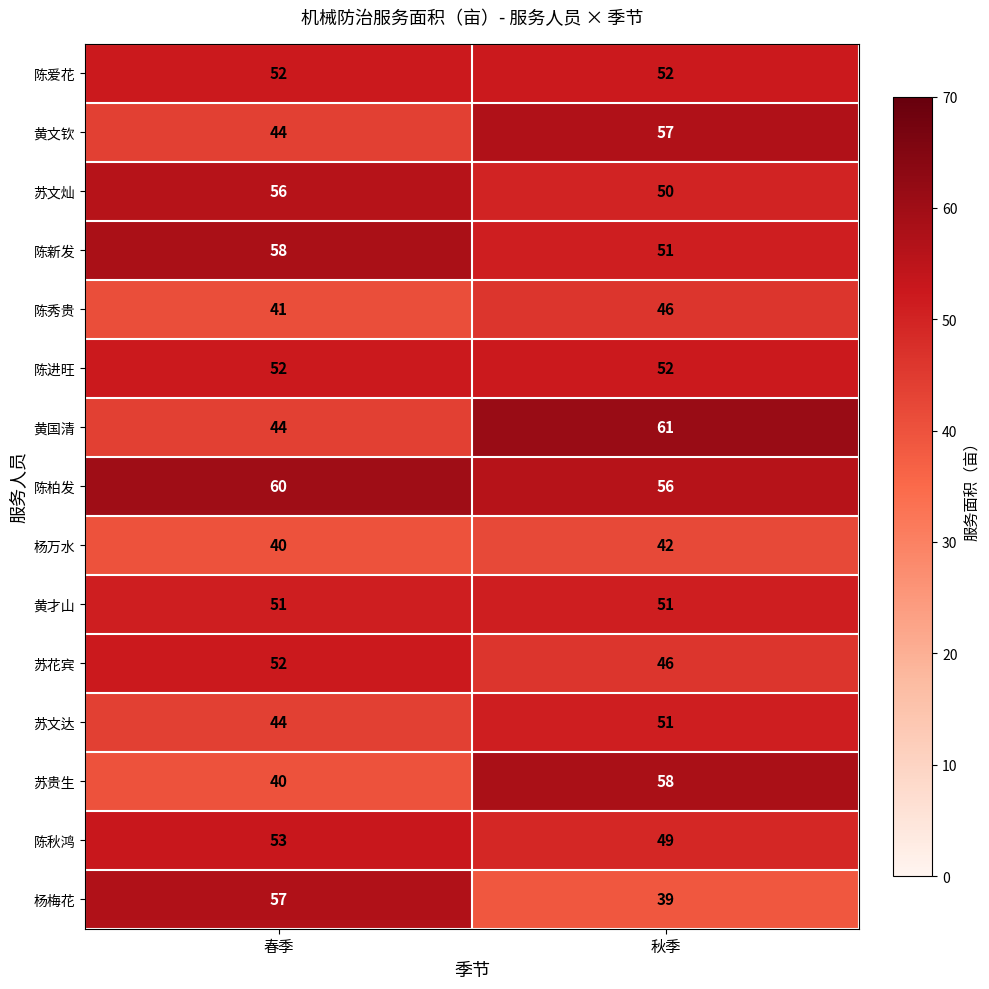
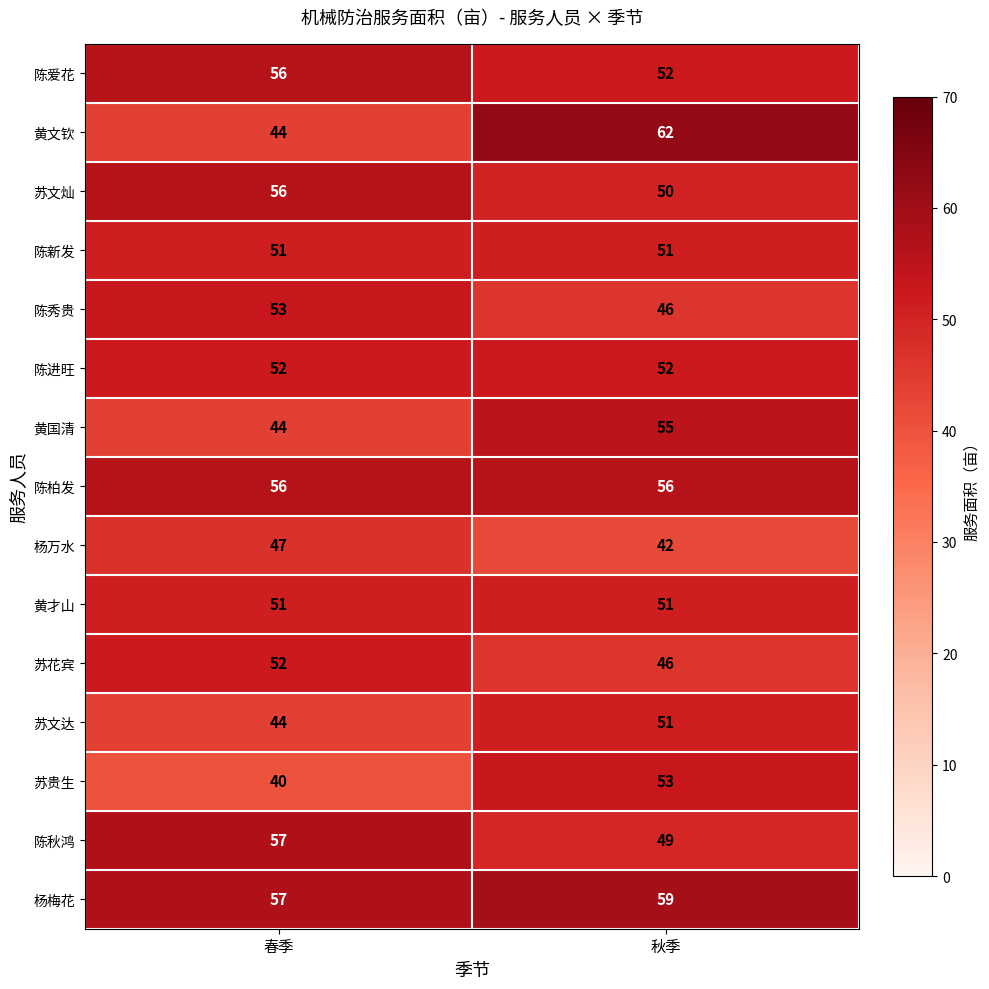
  {
    "陈爱花": {
-     "春季": 52,
+     "春季": 56,
      "秋季": 52
    },
    "黄文钦": {
      "春季": 44,
-     "秋季": 57
+     "秋季": 62
    },
    "苏文灿": {
      "春季": 56,
      "秋季": 50
    },
    "陈新发": {
-     "春季": 58,
+     "春季": 51,
      "秋季": 51
    },
    "陈秀贵": {
-     "春季": 41,
+     "春季": 53,
      "秋季": 46
    },
    "陈进旺": {
      "春季": 52,
      "秋季": 52
    },
    "黄国清": {
      "春季": 44,
-     "秋季": 61
+     "秋季": 55
    },
    "陈柏发": {
-     "春季": 60,
+     "春季": 56,
      "秋季": 56
    },
    "杨万水": {
-     "春季": 40,
+     "春季": 47,
      "秋季": 42
    },
    "黄才山": {
      "春季": 51,
      "秋季": 51
    },
    "苏花宾": {
      "春季": 52,
      "秋季": 46
    },
    "苏文达": {
      "春季": 44,
      "秋季": 51
    },
    "苏贵生": {
      "春季": 40,
-     "秋季": 58
+     "秋季": 53
    },
    "陈秋鸿": {
-     "春季": 53,
+     "春季": 57,
      "秋季": 49
    },
    "杨梅花": {
      "春季": 57,
-     "秋季": 39
+     "秋季": 59
    }
  }
